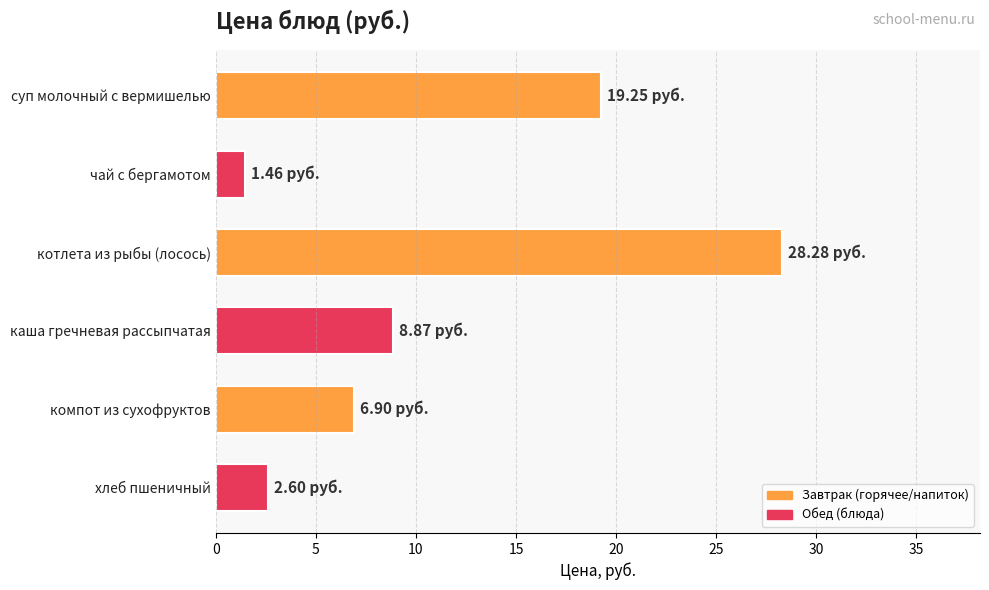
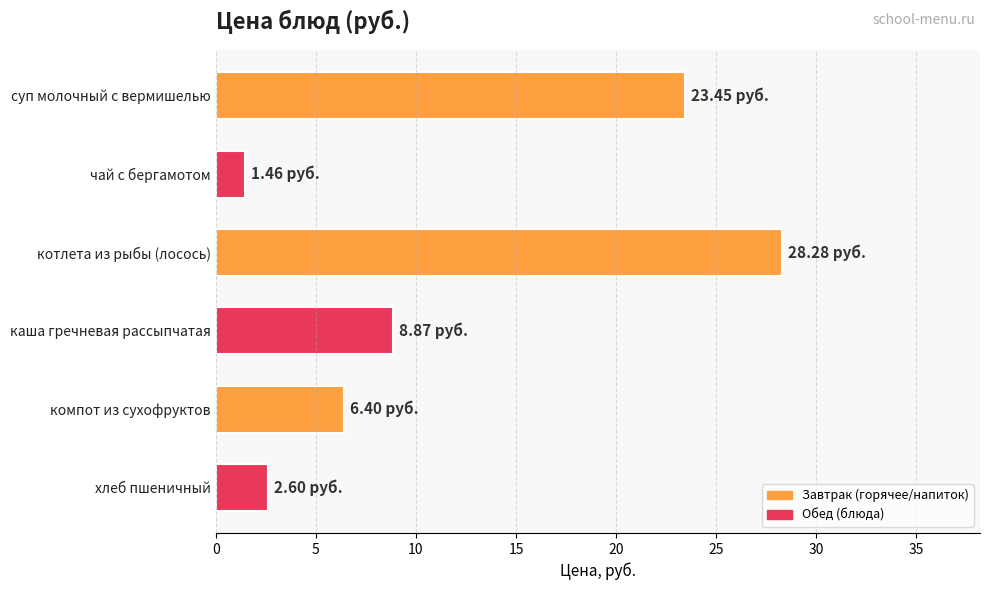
  {
-   "суп молочный с вермишелью": 19.25,
+   "суп молочный с вермишелью": 23.45,
    "чай с бергамотом": 1.46,
    "котлета из рыбы (лосось)": 28.28,
    "каша гречневая рассыпчатая": 8.87,
-   "компот из сухофруктов": 6.90,
+   "компот из сухофруктов": 6.40,
    "хлеб пшеничный": 2.60
  }
